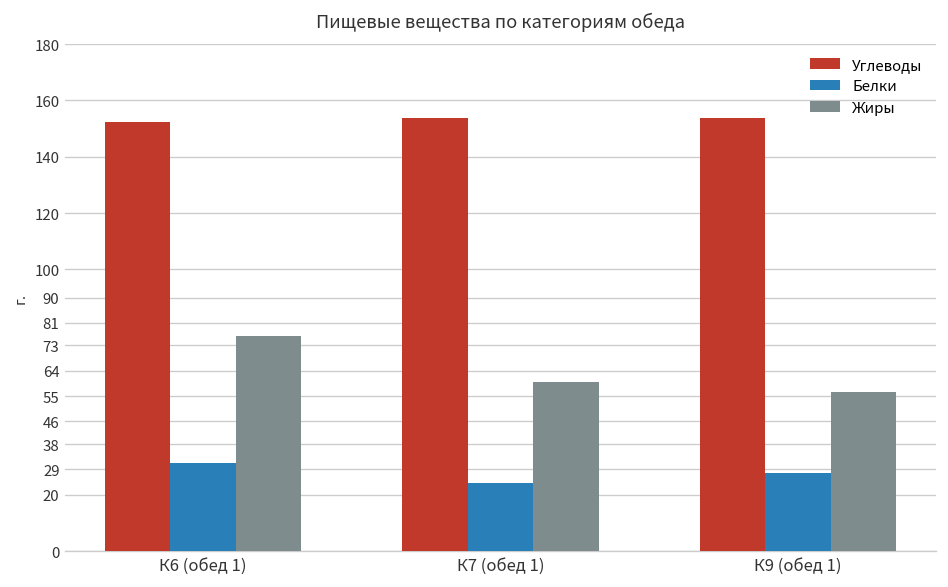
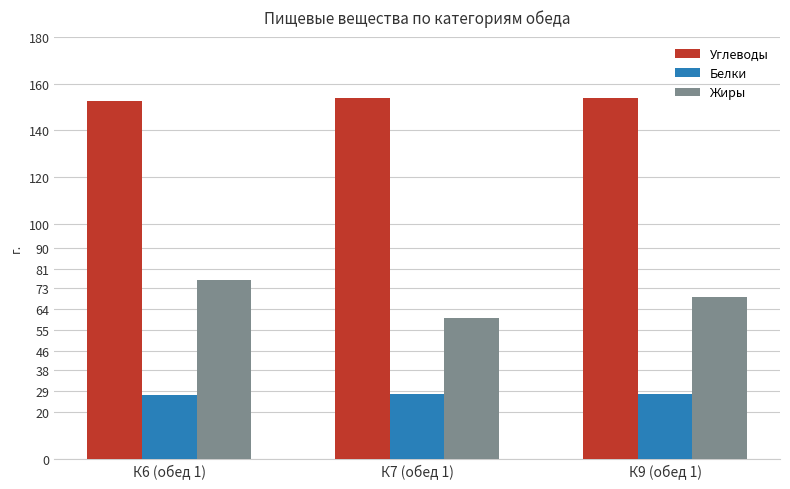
  {
    "Углеводы": {
      "К6 (обед 1)": 152,
      "К7 (обед 1)": 154,
      "К9 (обед 1)": 154
    },
    "Белки": {
-     "К6 (обед 1)": 31,
-     "К7 (обед 1)": 24,
+     "К6 (обед 1)": 27,
+     "К7 (обед 1)": 28,
      "К9 (обед 1)": 28
    },
    "Жиры": {
      "К6 (обед 1)": 76,
      "К7 (обед 1)": 60,
-     "К9 (обед 1)": 57
+     "К9 (обед 1)": 69
    }
  }
